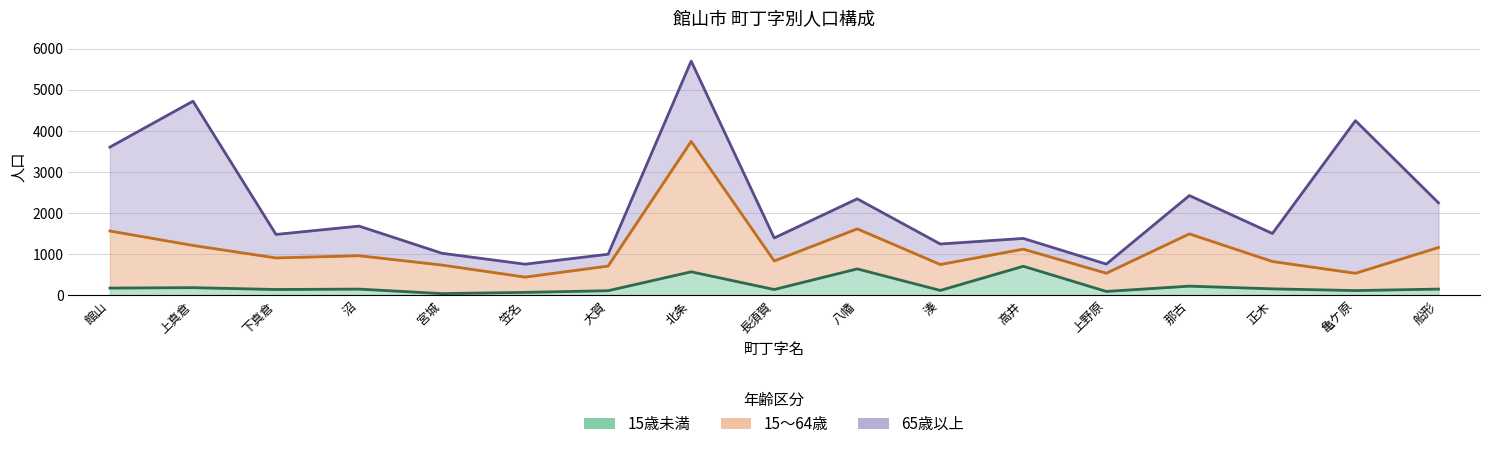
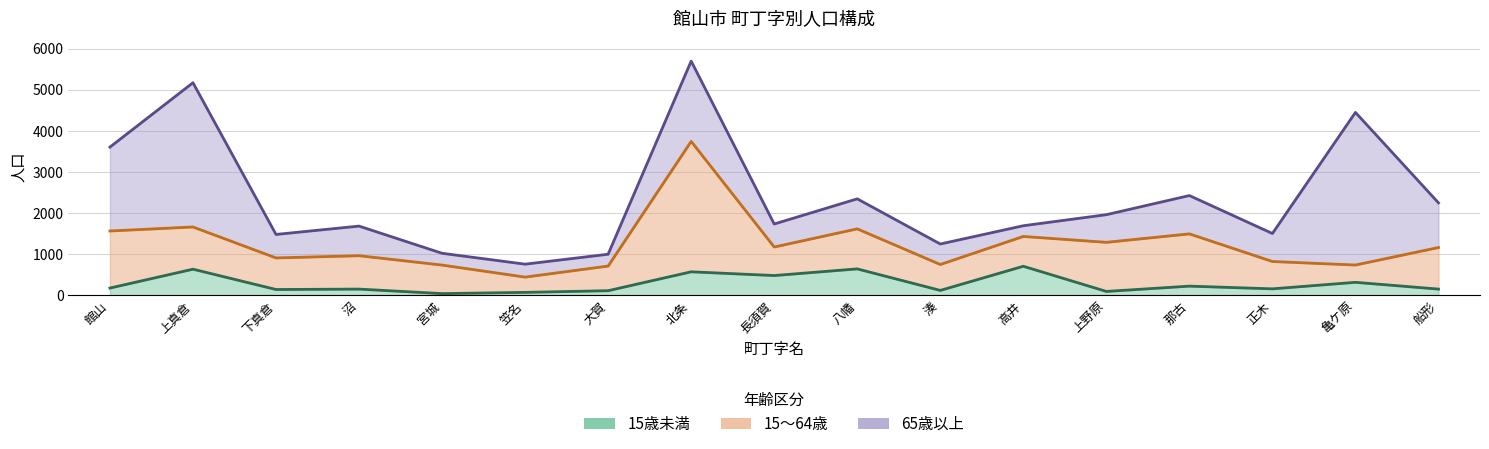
  {
    "15歳未満": {
      "館山": 200,
-     "上真倉": 200,
+     "上真倉": 600,
      "下真倉": 100,
      "沼": 100,
      "宮城": 0,
      "笠名": 100,
      "大賀": 100,
      "北条": 600,
-     "長須賀": 100,
+     "長須賀": 500,
      "八幡": 600,
      "湊": 100,
      "高井": 700,
      "上野原": 100,
      "那古": 200,
      "正木": 200,
-     "亀ケ原": 100,
+     "亀ケ原": 300,
      "船形": 100
    },
    "15～64歳": {
      "館山": 1400,
      "上真倉": 1000,
      "下真倉": 800,
      "沼": 800,
      "宮城": 700,
      "笠名": 400,
      "大賀": 600,
      "北条": 3200,
      "長須賀": 700,
      "八幡": 1000,
      "湊": 600,
-     "高井": 400,
-     "上野原": 400,
+     "高井": 700,
+     "上野原": 1200,
      "那古": 1300,
      "正木": 700,
      "亀ケ原": 400,
      "船形": 1000
    },
    "65歳以上": {
      "館山": 2000,
      "上真倉": 3500,
      "下真倉": 600,
      "沼": 700,
      "宮城": 300,
      "笠名": 300,
      "大賀": 300,
      "北条": 2000,
      "長須賀": 600,
      "八幡": 700,
      "湊": 500,
      "高井": 300,
-     "上野原": 200,
+     "上野原": 700,
      "那古": 900,
      "正木": 700,
      "亀ケ原": 3700,
      "船形": 1100
    }
  }
